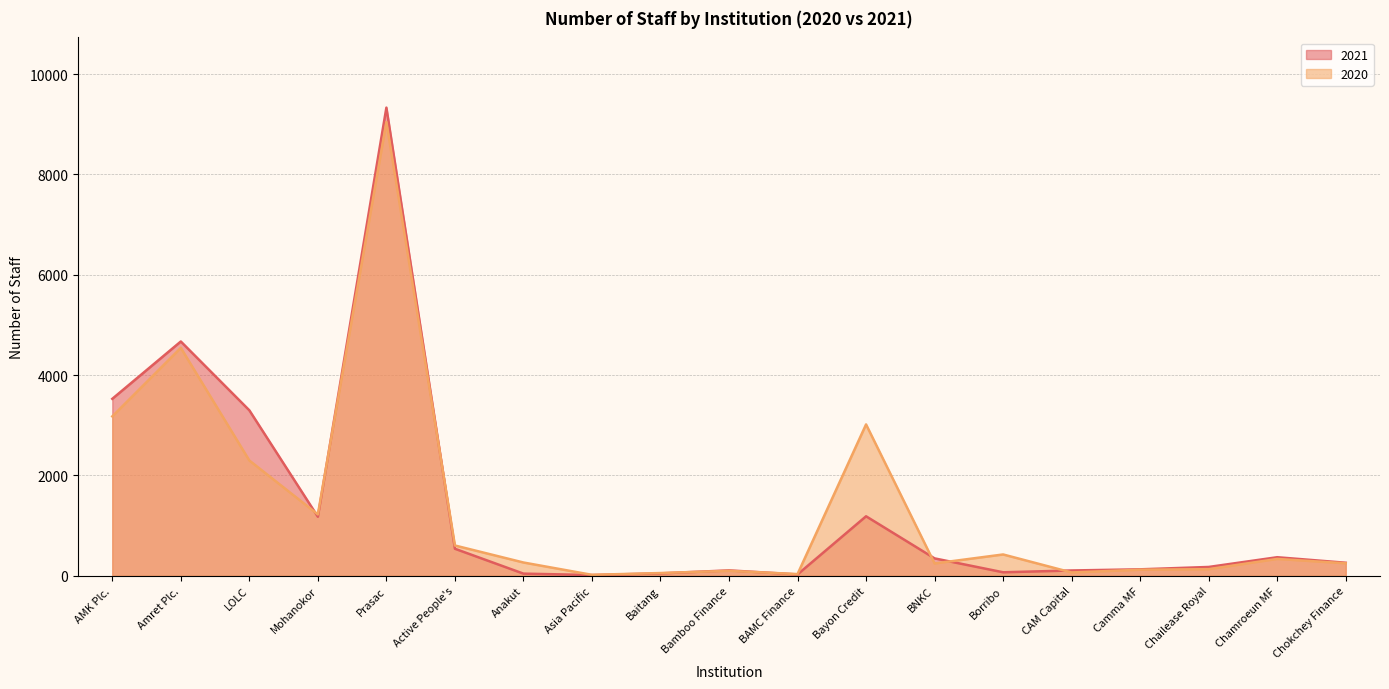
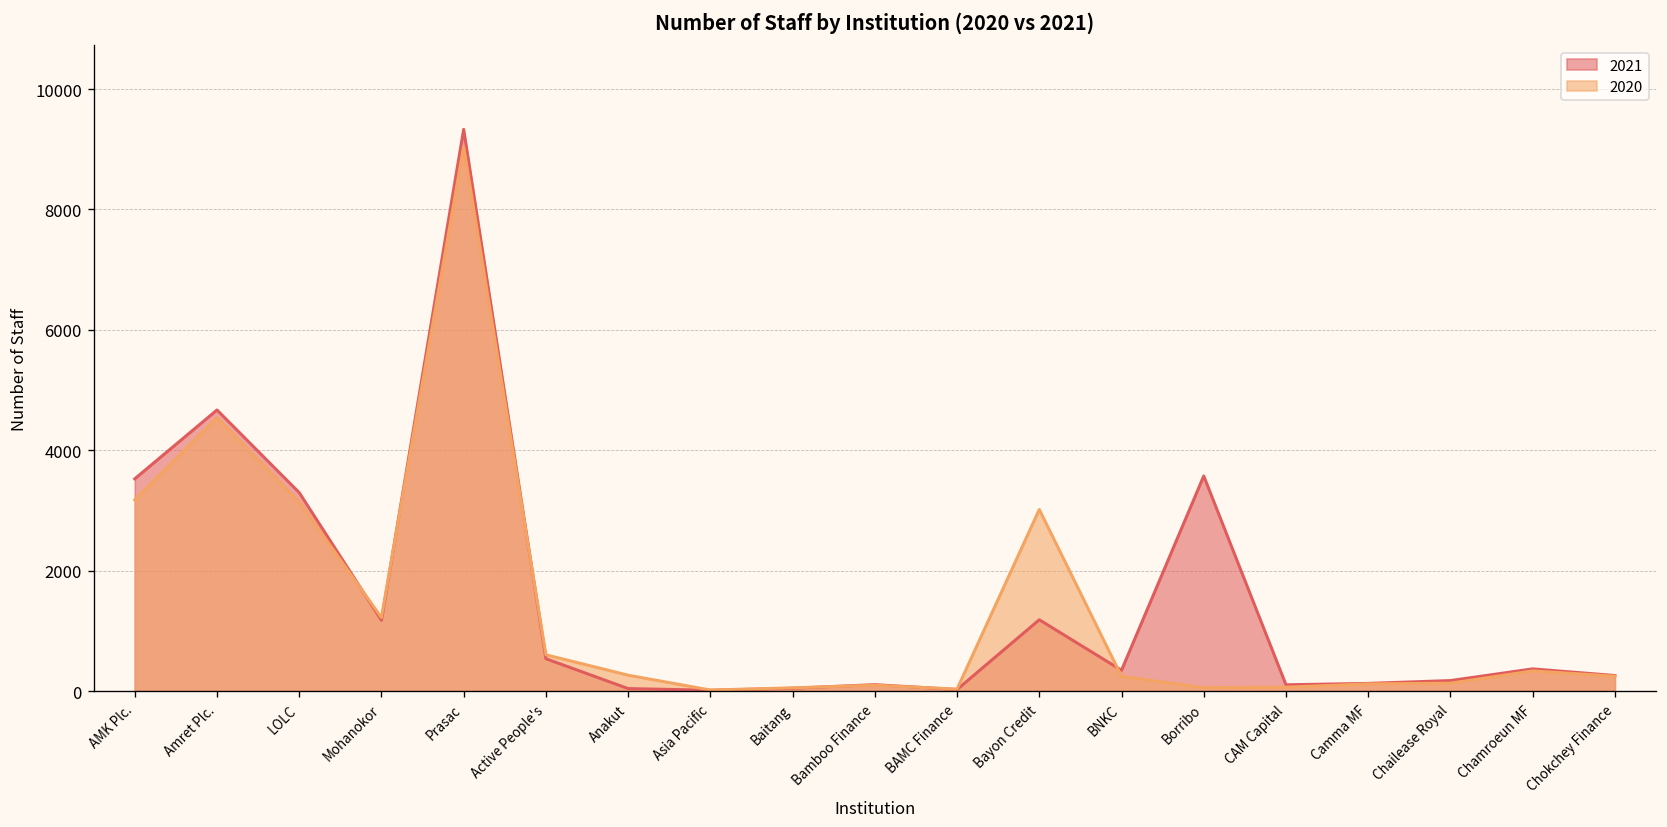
  {
    "2021": {
      "AMK Plc.": 3500,
      "Amret Plc.": 4700,
      "LOLC": 3300,
      "Prasac": 9300,
      "Active People's": 500,
      "Anakut": 0,
      "Bayon Credit": 1200,
      "BNKC": 300,
-     "Borribo": 100
+     "Borribo": 3600
    },
    "2020": {
      "AMK Plc.": 3200,
      "Amret Plc.": 4500,
-     "LOLC": 2300,
+     "LOLC": 3100,
      "Prasac": 9000,
      "Active People's": 600,
      "Anakut": 300,
      "Bayon Credit": 3000,
      "BNKC": 200,
-     "Borribo": 400
+     "Borribo": 100
    }
  }
